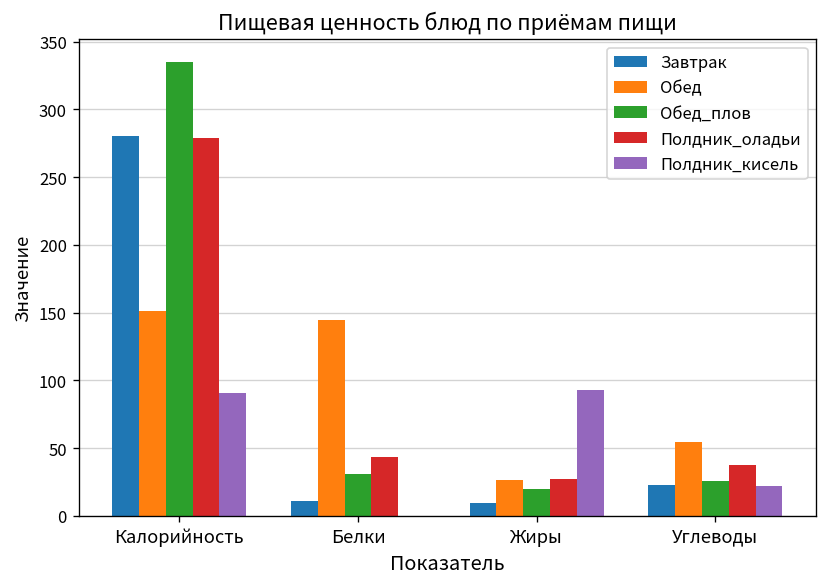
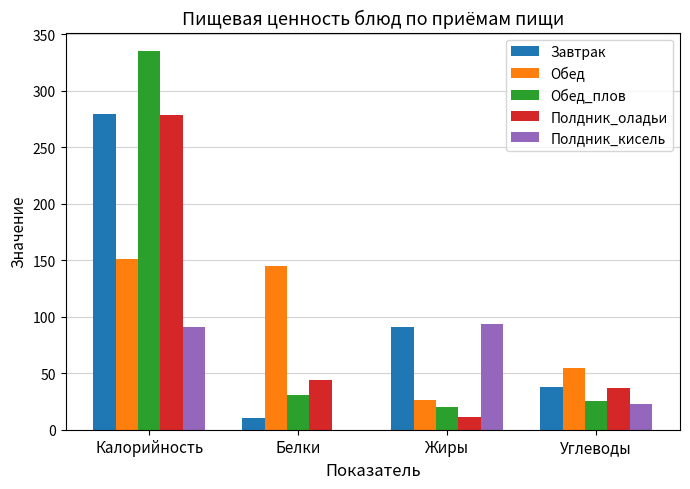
  {
    "Завтрак": {
      "Калорийность": 280,
      "Белки": 11,
-     "Жиры": 9,
-     "Углеводы": 23
+     "Жиры": 91,
+     "Углеводы": 38
    },
    "Обед": {
      "Калорийность": 151,
      "Белки": 145,
      "Жиры": 26,
      "Углеводы": 54
    },
    "Обед_плов": {
      "Калорийность": 335,
      "Белки": 31,
      "Жиры": 20,
      "Углеводы": 26
    },
    "Полдник_оладьи": {
      "Калорийность": 279,
      "Белки": 44,
-     "Жиры": 27,
+     "Жиры": 11,
      "Углеводы": 37
    },
    "Полдник_кисель": {
      "Калорийность": 91,
      "Жиры": 93,
      "Углеводы": 22
    }
  }
